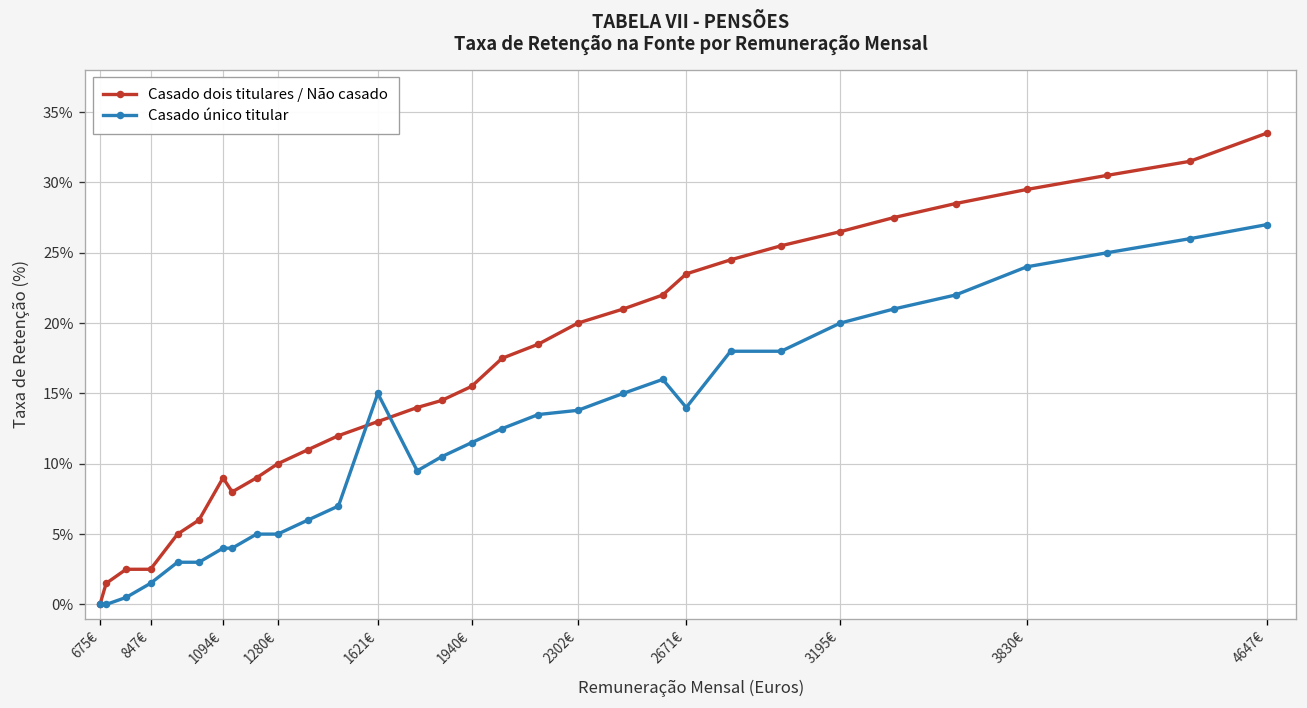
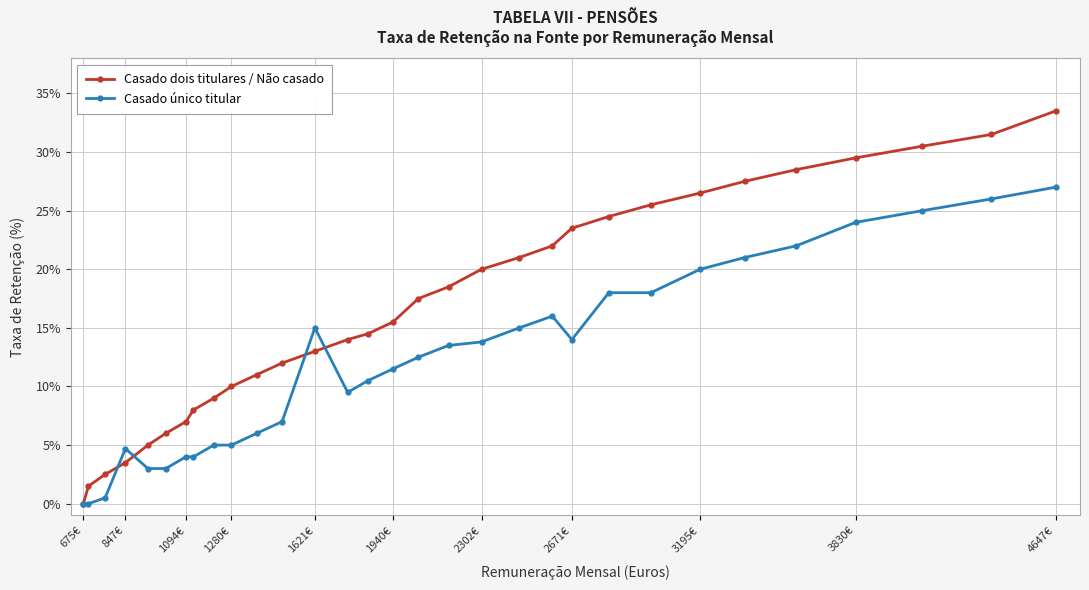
  {
    "Casado dois titulares / Não casado": {
-     "847€": "2.5%",
-     "1094€": "9.0%",
+     "847€": "3.5%",
+     "1094€": "7.0%",
      "1280€": "10.0%",
      "1621€": "13.0%",
      "1940€": "15.5%",
      "2302€": "20.0%",
      "2671€": "23.5%",
      "3195€": "26.5%",
      "3830€": "29.5%",
      "4647€": "33.5%"
    },
    "Casado único titular": {
-     "847€": "1.5%",
+     "847€": "4.7%",
      "1094€": "4.0%",
      "1280€": "5.0%",
      "1621€": "15.0%",
      "1940€": "11.5%",
      "2302€": "13.8%",
      "2671€": "14.0%",
      "3195€": "20.0%",
      "3830€": "24.0%",
      "4647€": "27.0%"
    }
  }
